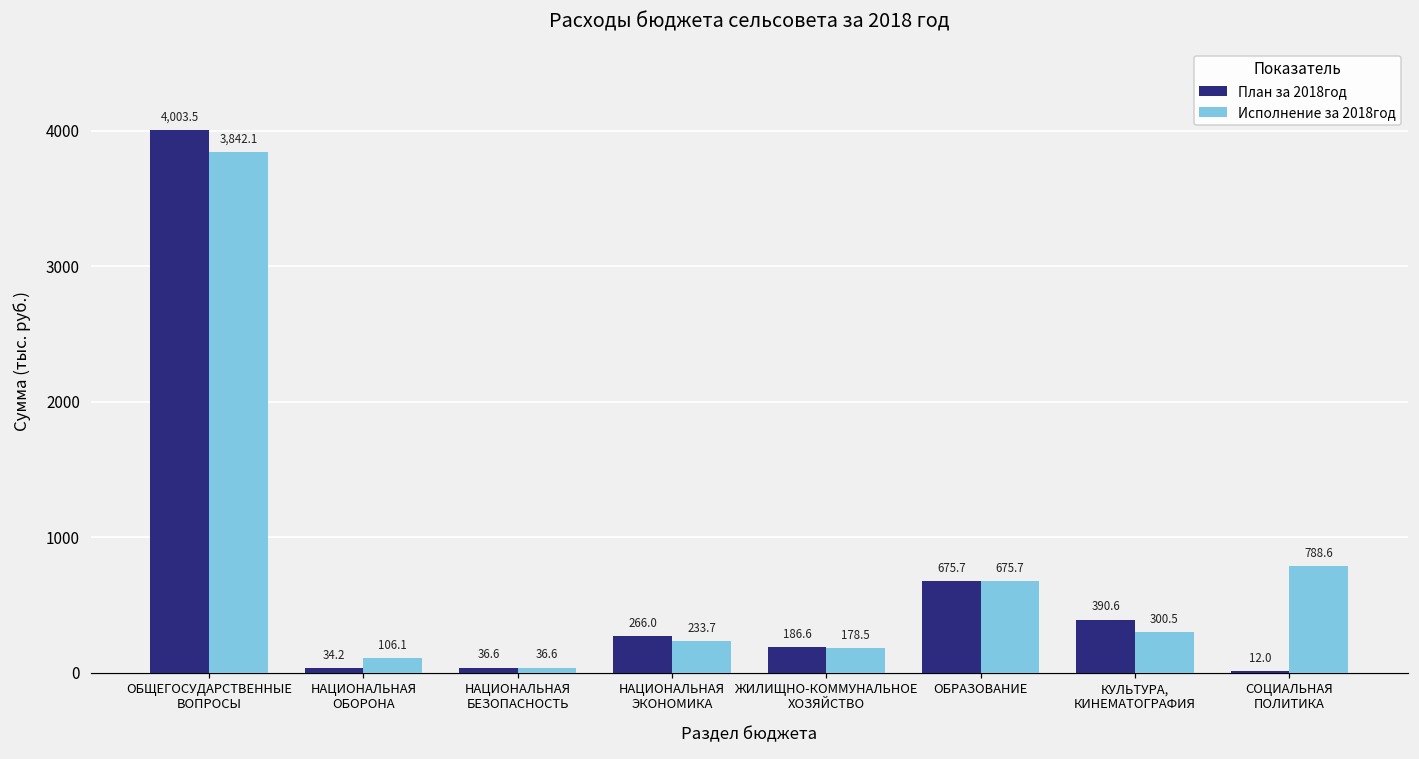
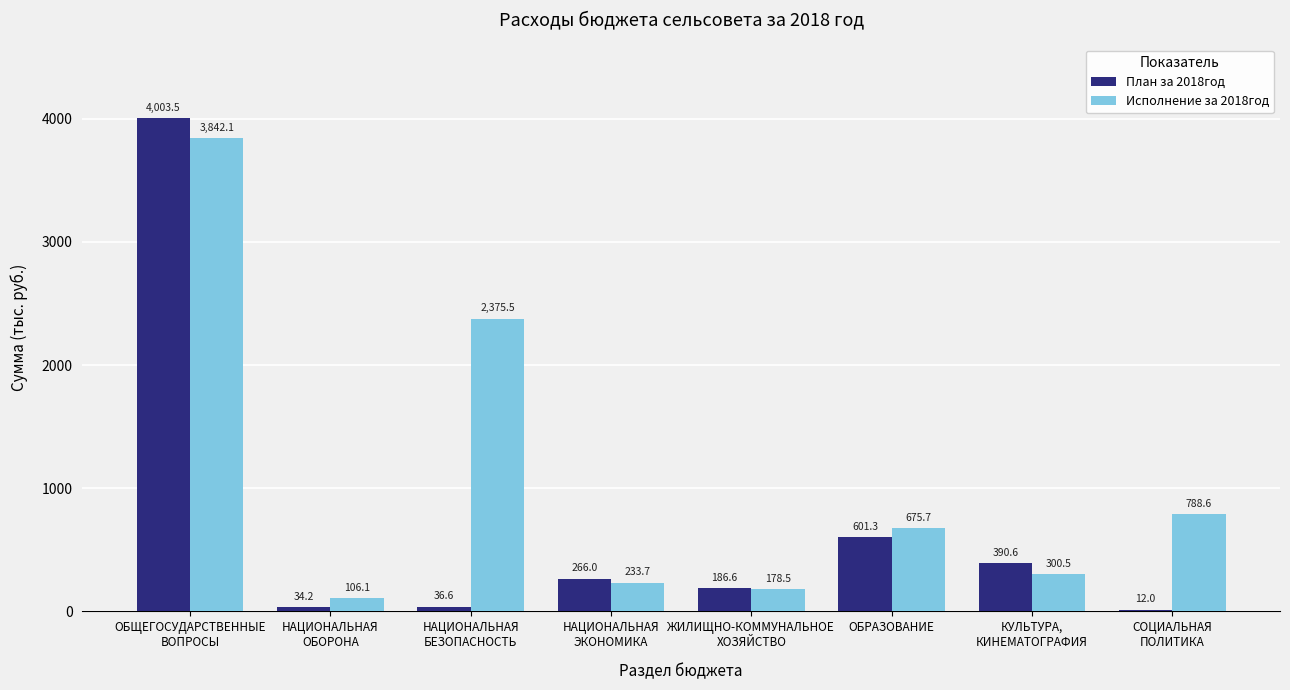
  {
    "План за 2018год": {
      "ОБЩЕГОСУДАРСТВЕННЫЕ ВОПРОСЫ": "4,003.5",
      "НАЦИОНАЛЬНАЯ ОБОРОНА": "34.2",
      "НАЦИОНАЛЬНАЯ БЕЗОПАСНОСТЬ": "36.6",
      "НАЦИОНАЛЬНАЯ ЭКОНОМИКА": "266.0",
      "ЖИЛИЩНО-КОММУНАЛЬНОЕ ХОЗЯЙСТВО": "186.6",
-     "ОБРАЗОВАНИЕ": "675.7",
+     "ОБРАЗОВАНИЕ": "601.3",
      "КУЛЬТУРА, КИНЕМАТОГРАФИЯ": "390.6",
      "СОЦИАЛЬНАЯ ПОЛИТИКА": "12.0"
    },
    "Исполнение за 2018год": {
      "ОБЩЕГОСУДАРСТВЕННЫЕ ВОПРОСЫ": "3,842.1",
      "НАЦИОНАЛЬНАЯ ОБОРОНА": "106.1",
-     "НАЦИОНАЛЬНАЯ БЕЗОПАСНОСТЬ": "36.6",
+     "НАЦИОНАЛЬНАЯ БЕЗОПАСНОСТЬ": "2,375.5",
      "НАЦИОНАЛЬНАЯ ЭКОНОМИКА": "233.7",
      "ЖИЛИЩНО-КОММУНАЛЬНОЕ ХОЗЯЙСТВО": "178.5",
      "ОБРАЗОВАНИЕ": "675.7",
      "КУЛЬТУРА, КИНЕМАТОГРАФИЯ": "300.5",
      "СОЦИАЛЬНАЯ ПОЛИТИКА": "788.6"
    }
  }
